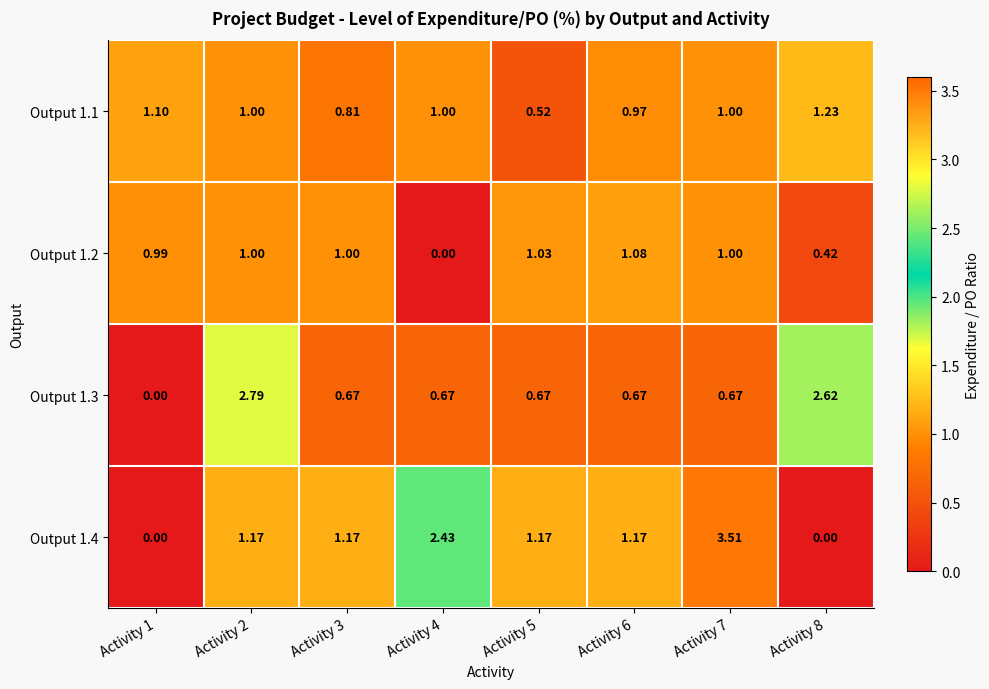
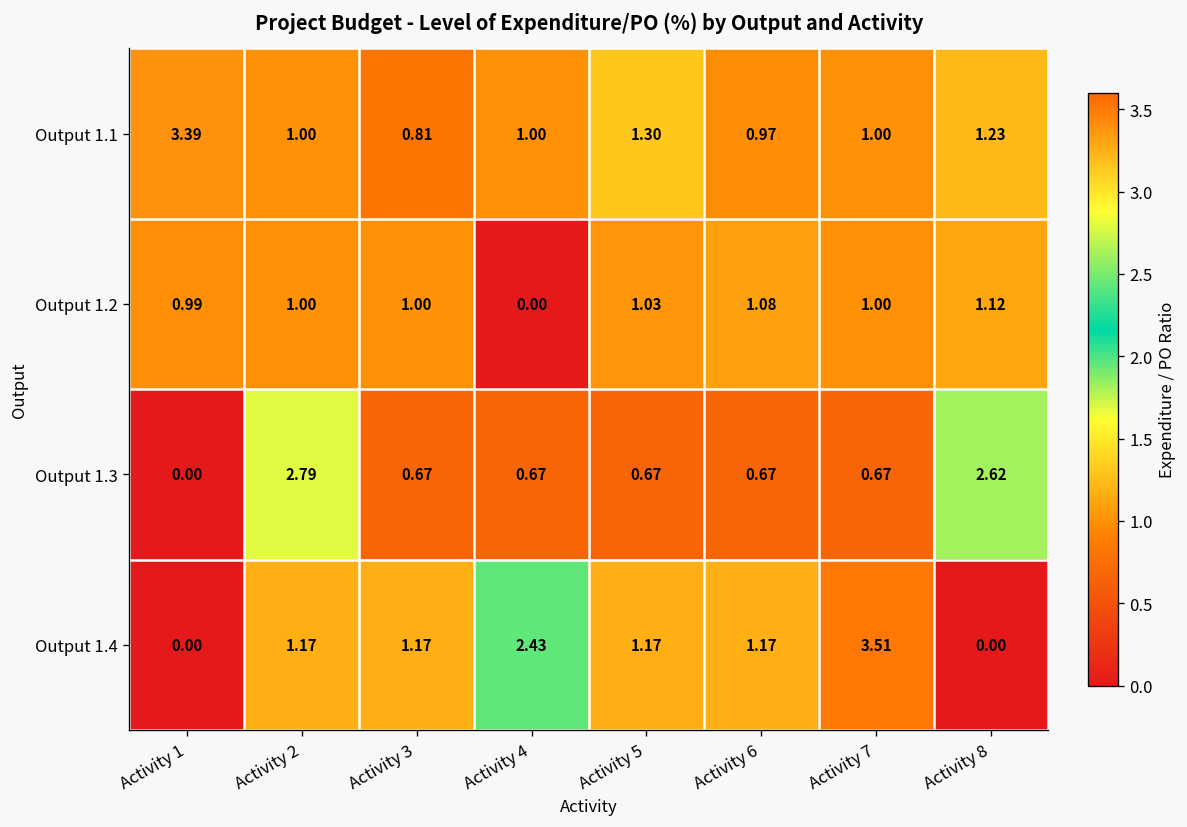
  {
    "Output 1.1": {
-     "Activity 1": 1.10,
+     "Activity 1": 3.39,
      "Activity 2": 1.00,
      "Activity 3": 0.81,
      "Activity 4": 1.00,
-     "Activity 5": 0.52,
+     "Activity 5": 1.30,
      "Activity 6": 0.97,
      "Activity 7": 1.00,
      "Activity 8": 1.23
    },
    "Output 1.2": {
      "Activity 1": 0.99,
      "Activity 2": 1.00,
      "Activity 3": 1.00,
      "Activity 4": 0.00,
      "Activity 5": 1.03,
      "Activity 6": 1.08,
      "Activity 7": 1.00,
-     "Activity 8": 0.42
+     "Activity 8": 1.12
    },
    "Output 1.3": {
      "Activity 1": 0.00,
      "Activity 2": 2.79,
      "Activity 3": 0.67,
      "Activity 4": 0.67,
      "Activity 5": 0.67,
      "Activity 6": 0.67,
      "Activity 7": 0.67,
      "Activity 8": 2.62
    },
    "Output 1.4": {
      "Activity 1": 0.00,
      "Activity 2": 1.17,
      "Activity 3": 1.17,
      "Activity 4": 2.43,
      "Activity 5": 1.17,
      "Activity 6": 1.17,
      "Activity 7": 3.51,
      "Activity 8": 0.00
    }
  }
